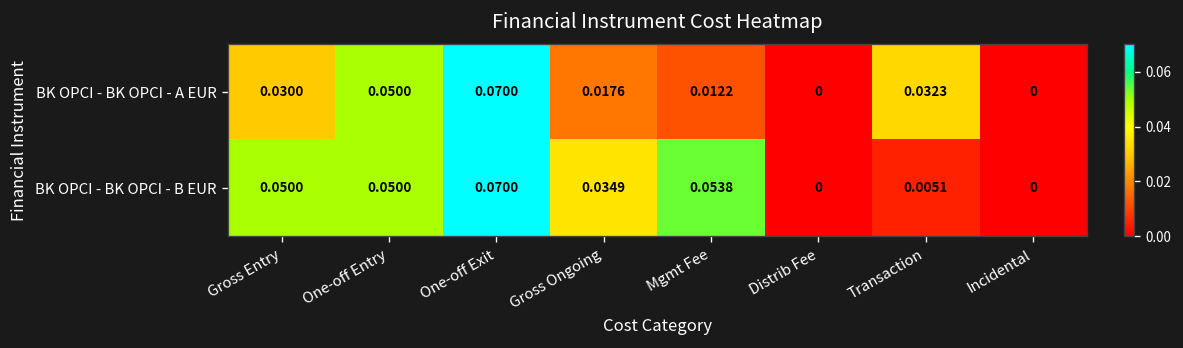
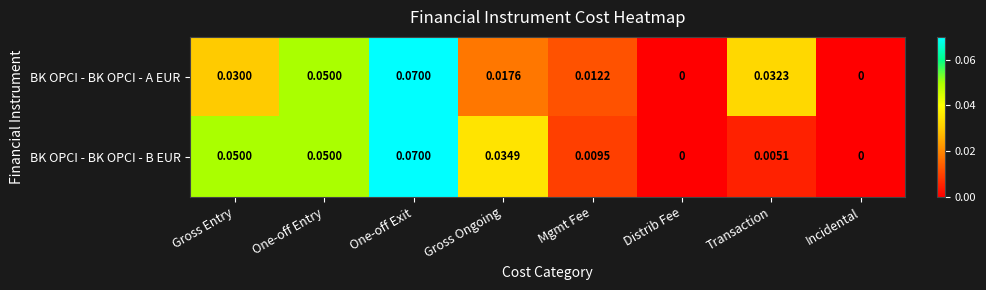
  {
    "BK OPCI - BK OPCI - A EUR": {
      "Gross Entry": 0.0300,
      "One-off Entry": 0.0500,
      "One-off Exit": 0.0700,
      "Gross Ongoing": 0.0176,
      "Mgmt Fee": 0.0122,
      "Distrib Fee": 0,
      "Transaction": 0.0323,
      "Incidental": 0
    },
    "BK OPCI - BK OPCI - B EUR": {
      "Gross Entry": 0.0500,
      "One-off Entry": 0.0500,
      "One-off Exit": 0.0700,
      "Gross Ongoing": 0.0349,
-     "Mgmt Fee": 0.0538,
+     "Mgmt Fee": 0.0095,
      "Distrib Fee": 0,
      "Transaction": 0.0051,
      "Incidental": 0
    }
  }
